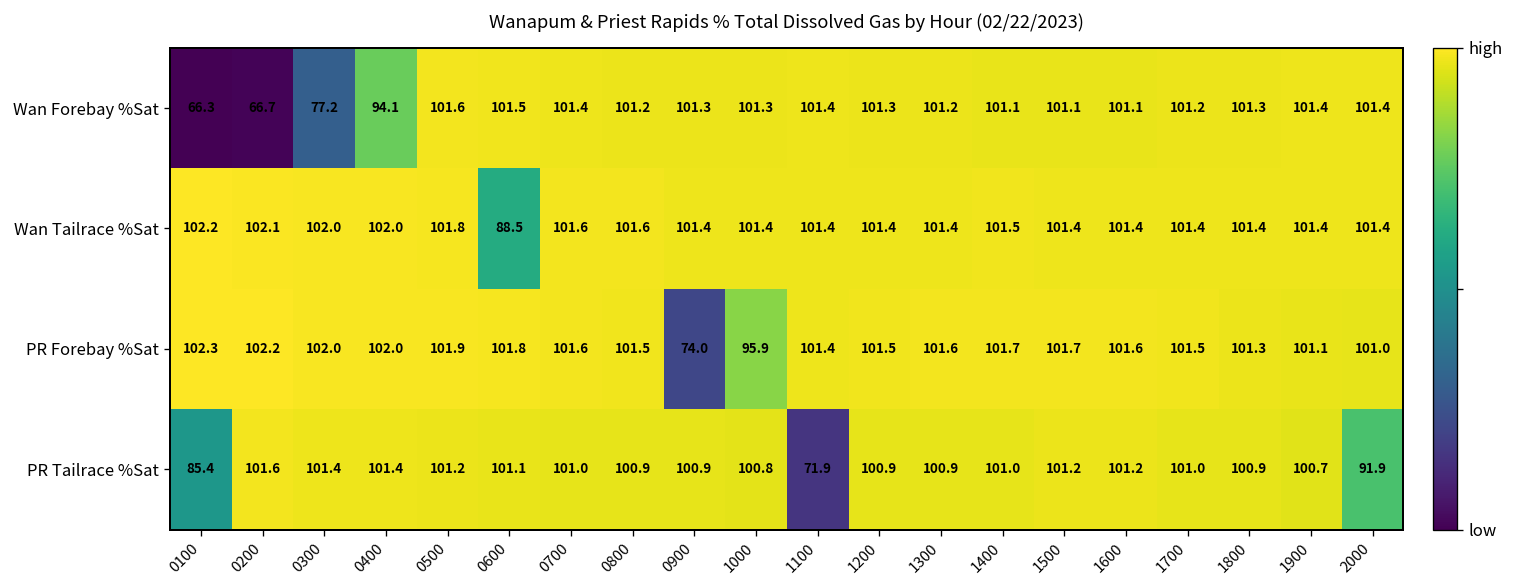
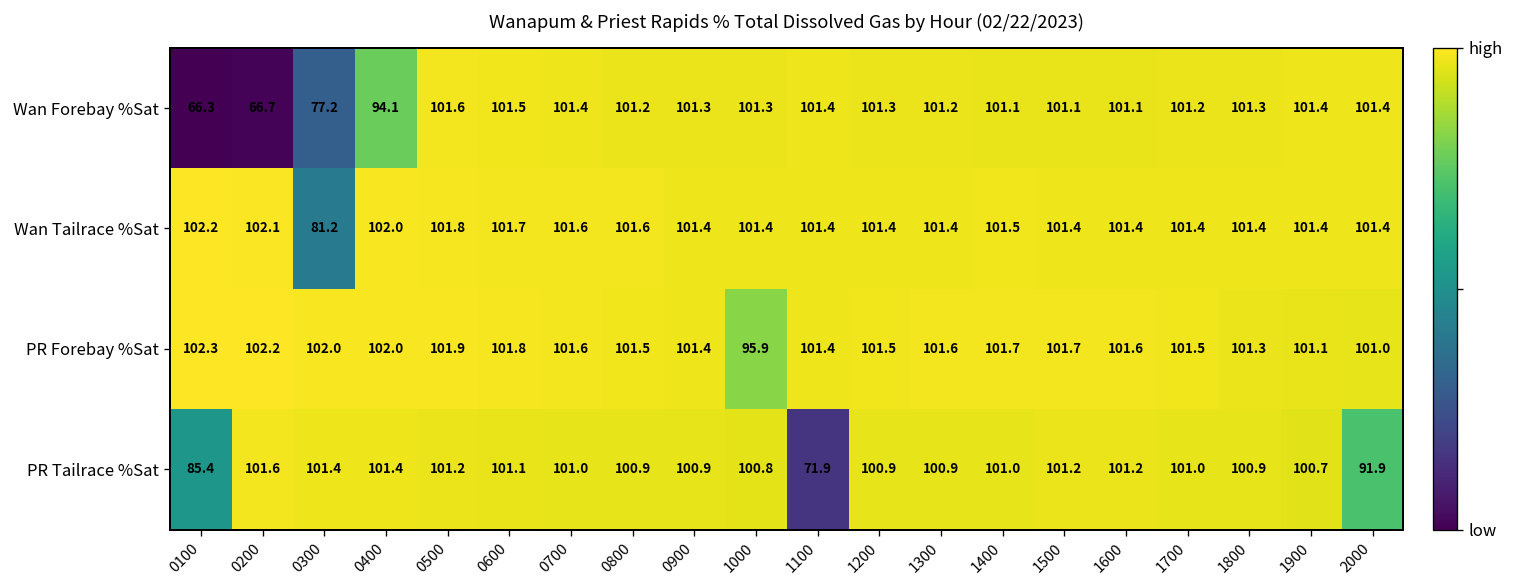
  {
    "Wan Forebay %Sat": {
      "0100": 66.3,
      "0200": 66.7,
      "0300": 77.2,
      "0400": 94.1,
      "0500": 101.6,
      "0600": 101.5,
      "0700": 101.4,
      "0800": 101.2,
      "0900": 101.3,
      "1000": 101.3,
      "1100": 101.4,
      "1200": 101.3,
      "1300": 101.2,
      "1400": 101.1,
      "1500": 101.1,
      "1600": 101.1,
      "1700": 101.2,
      "1800": 101.3,
      "1900": 101.4,
      "2000": 101.4
    },
    "Wan Tailrace %Sat": {
      "0100": 102.2,
      "0200": 102.1,
-     "0300": 102.0,
+     "0300": 81.2,
      "0400": 102.0,
      "0500": 101.8,
-     "0600": 88.5,
+     "0600": 101.7,
      "0700": 101.6,
      "0800": 101.6,
      "0900": 101.4,
      "1000": 101.4,
      "1100": 101.4,
      "1200": 101.4,
      "1300": 101.4,
      "1400": 101.5,
      "1500": 101.4,
      "1600": 101.4,
      "1700": 101.4,
      "1800": 101.4,
      "1900": 101.4,
      "2000": 101.4
    },
    "PR Forebay %Sat": {
      "0100": 102.3,
      "0200": 102.2,
      "0300": 102.0,
      "0400": 102.0,
      "0500": 101.9,
      "0600": 101.8,
      "0700": 101.6,
      "0800": 101.5,
-     "0900": 74.0,
+     "0900": 101.4,
      "1000": 95.9,
      "1100": 101.4,
      "1200": 101.5,
      "1300": 101.6,
      "1400": 101.7,
      "1500": 101.7,
      "1600": 101.6,
      "1700": 101.5,
      "1800": 101.3,
      "1900": 101.1,
      "2000": 101.0
    },
    "PR Tailrace %Sat": {
      "0100": 85.4,
      "0200": 101.6,
      "0300": 101.4,
      "0400": 101.4,
      "0500": 101.2,
      "0600": 101.1,
      "0700": 101.0,
      "0800": 100.9,
      "0900": 100.9,
      "1000": 100.8,
      "1100": 71.9,
      "1200": 100.9,
      "1300": 100.9,
      "1400": 101.0,
      "1500": 101.2,
      "1600": 101.2,
      "1700": 101.0,
      "1800": 100.9,
      "1900": 100.7,
      "2000": 91.9
    }
  }
